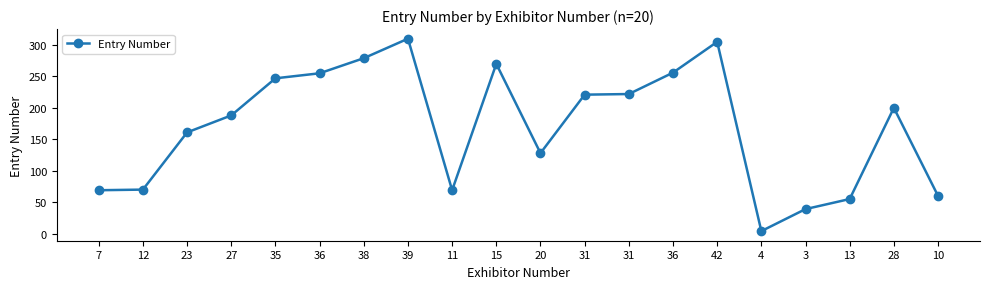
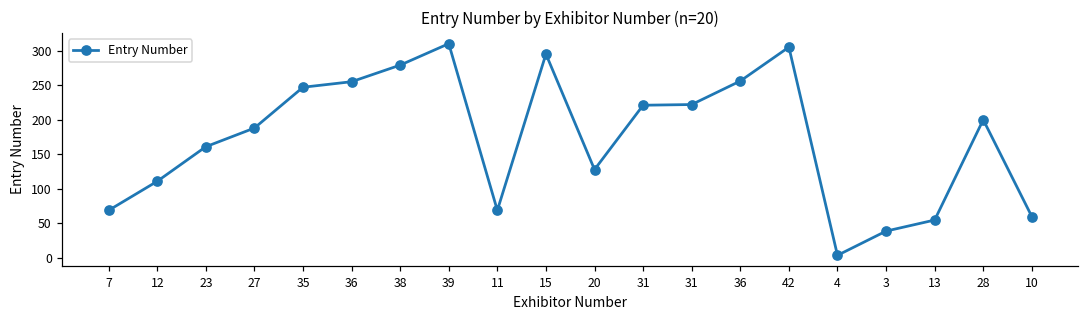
  {
    "7": 70,
-   "12": 70,
+   "12": 110,
    "23": 160,
    "27": 190,
    "35": 250,
    "38": 280,
    "39": 310,
    "11": 70,
-   "15": 270,
+   "15": 300,
    "20": 130,
    "42": 310,
    "4": 0,
    "3": 40,
    "13": 60,
    "28": 200,
    "10": 60
  }
